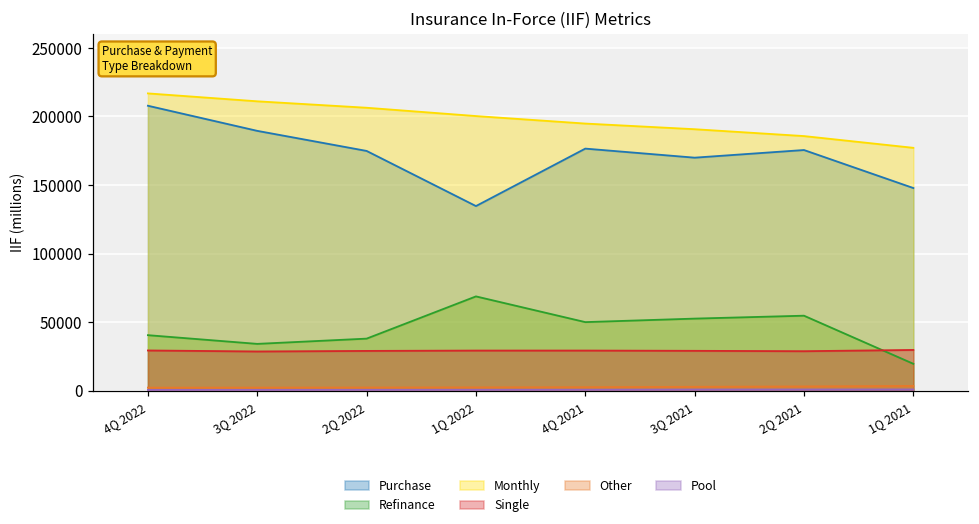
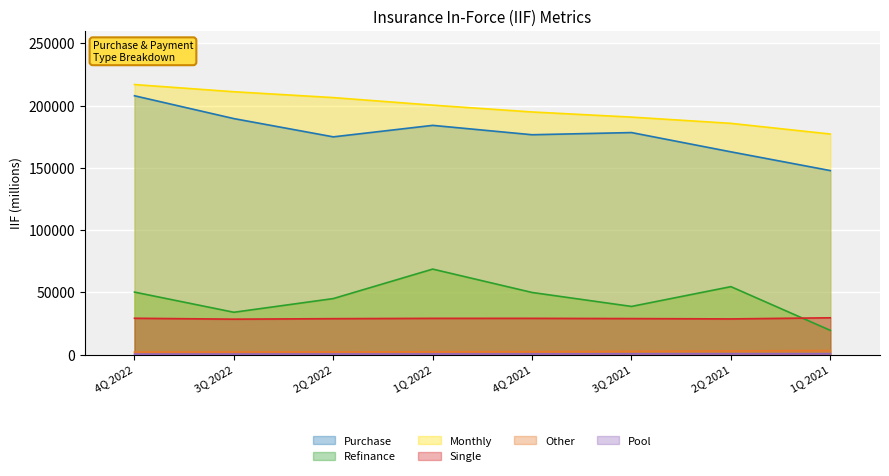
  {
    "Purchase": {
      "4Q 2022": 208000,
      "3Q 2022": 190000,
      "2Q 2022": 175000,
-     "1Q 2022": 135000,
+     "1Q 2022": 184000,
      "4Q 2021": 177000,
-     "3Q 2021": 170000,
-     "2Q 2021": 176000,
+     "3Q 2021": 178000,
+     "2Q 2021": 163000,
      "1Q 2021": 148000
    },
    "Refinance": {
-     "4Q 2022": 40000,
+     "4Q 2022": 50000,
      "3Q 2022": 34000,
-     "2Q 2022": 38000,
+     "2Q 2022": 45000,
      "1Q 2022": 69000,
      "4Q 2021": 50000,
-     "3Q 2021": 53000,
+     "3Q 2021": 39000,
      "2Q 2021": 55000,
      "1Q 2021": 20000
    },
    "Pool": {
      "2Q 2021": 1000,
      "1Q 2021": 1000
    }
  }
